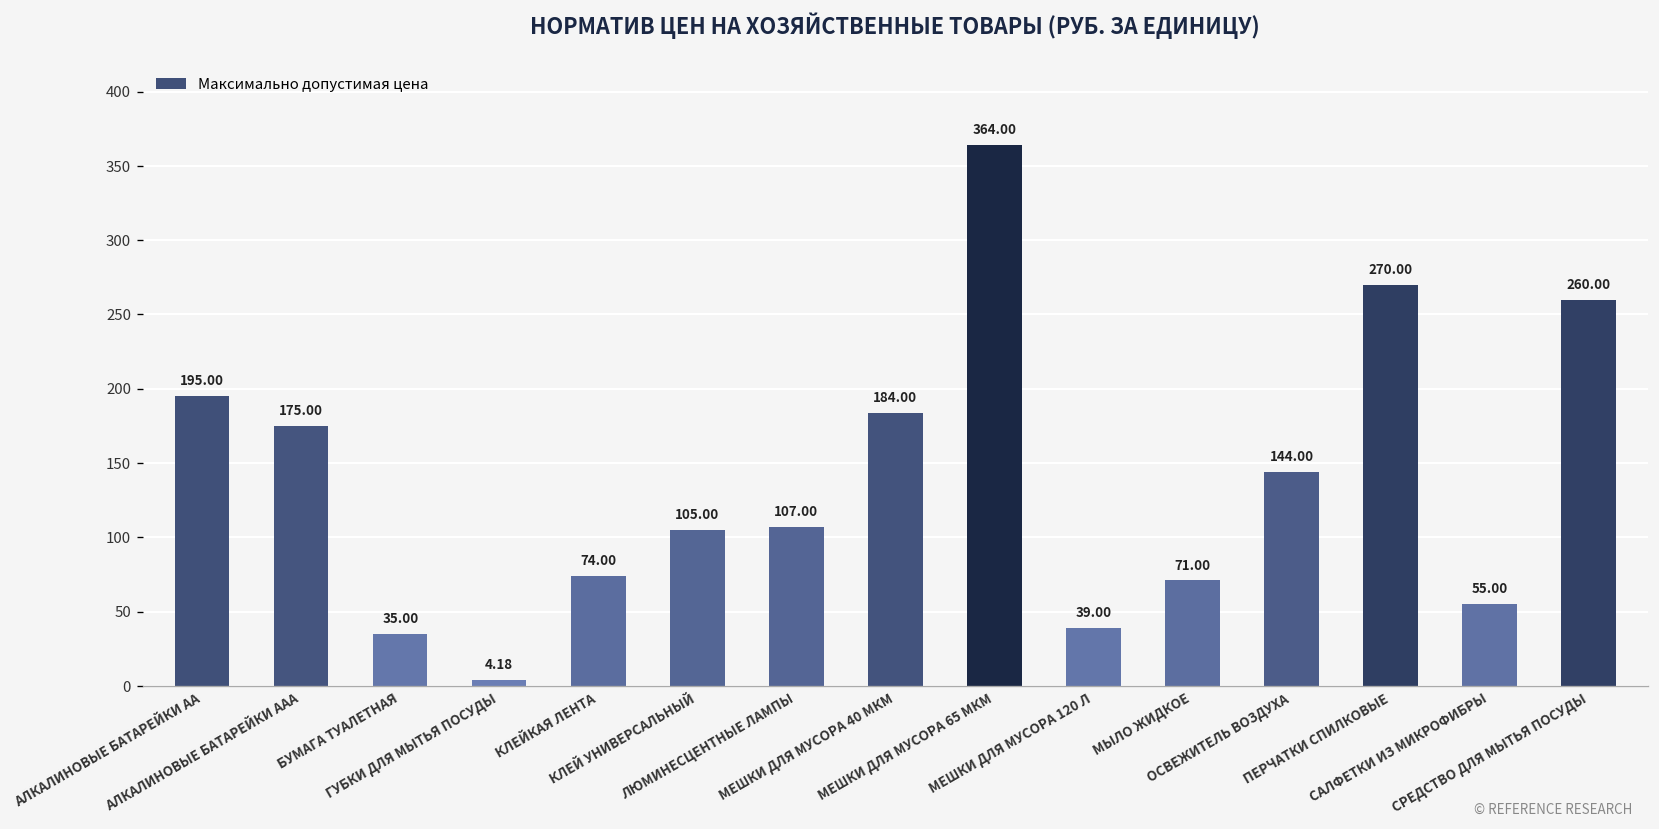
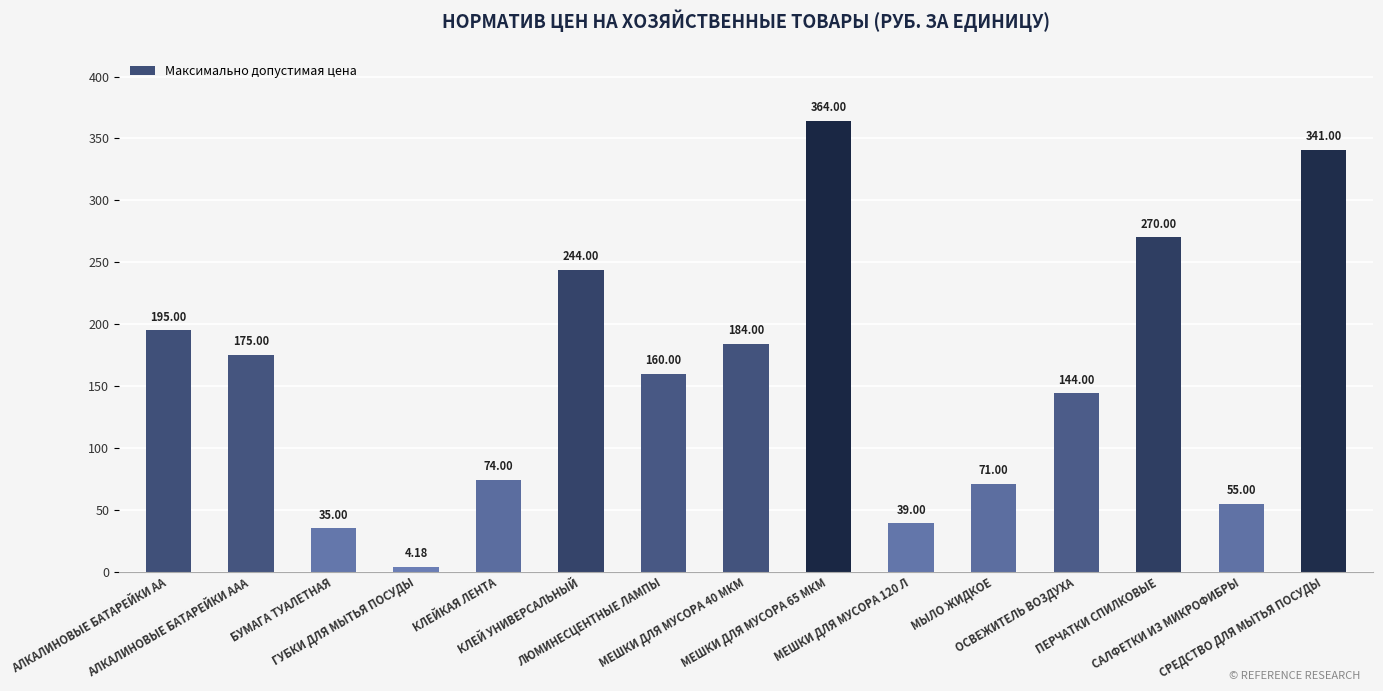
  {
    "АЛКАЛИНОВЫЕ БАТАРЕЙКИ АА": 195.00,
    "АЛКАЛИНОВЫЕ БАТАРЕЙКИ AAA": 175.00,
    "БУМАГА ТУАЛЕТНАЯ": 35.00,
    "ГУБКИ ДЛЯ МЫТЬЯ ПОСУДЫ": 4.18,
    "КЛЕЙКАЯ ЛЕНТА": 74.00,
-   "КЛЕЙ УНИВЕРСАЛЬНЫЙ": 105.00,
-   "ЛЮМИНЕСЦЕНТНЫЕ ЛАМПЫ": 107.00,
+   "КЛЕЙ УНИВЕРСАЛЬНЫЙ": 244.00,
+   "ЛЮМИНЕСЦЕНТНЫЕ ЛАМПЫ": 160.00,
    "МЕШКИ ДЛЯ МУСОРА 40 МКМ": 184.00,
    "МЕШКИ ДЛЯ МУСОРА 65 МКМ": 364.00,
    "МЕШКИ ДЛЯ МУСОРА 120 Л": 39.00,
    "МЫЛО ЖИДКОЕ": 71.00,
    "ОСВЕЖИТЕЛЬ ВОЗДУХА": 144.00,
    "ПЕРЧАТКИ СПИЛКОВЫЕ": 270.00,
    "САЛФЕТКИ ИЗ МИКРОФИБРЫ": 55.00,
-   "СРЕДСТВО ДЛЯ МЫТЬЯ ПОСУДЫ": 260.00
+   "СРЕДСТВО ДЛЯ МЫТЬЯ ПОСУДЫ": 341.00
  }
